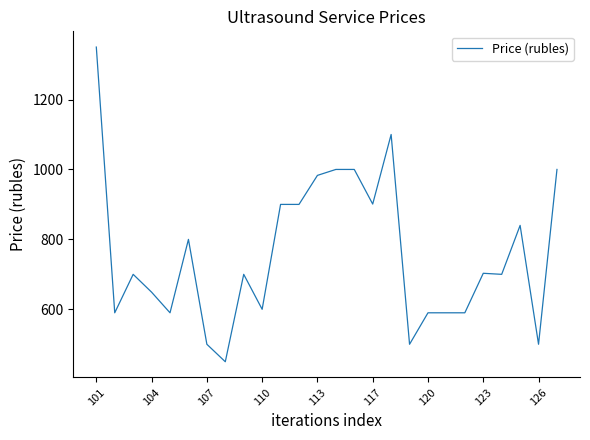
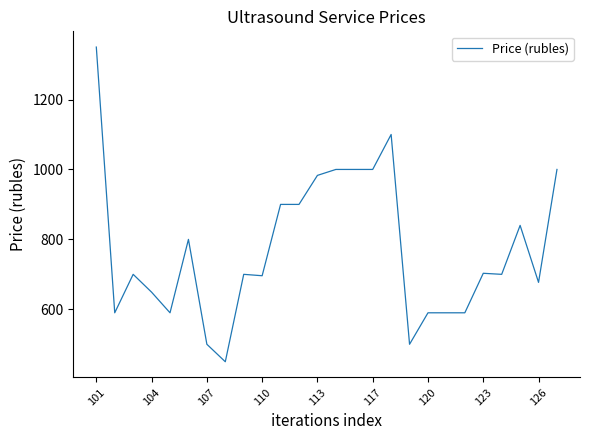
  {
    "101": 1350,
    "104": 650,
    "107": 500,
-   "110": 600,
+   "110": 700,
    "113": 980,
-   "117": 900,
+   "117": 1000,
    "120": 590,
    "123": 700,
-   "126": 500
+   "126": 680
  }
